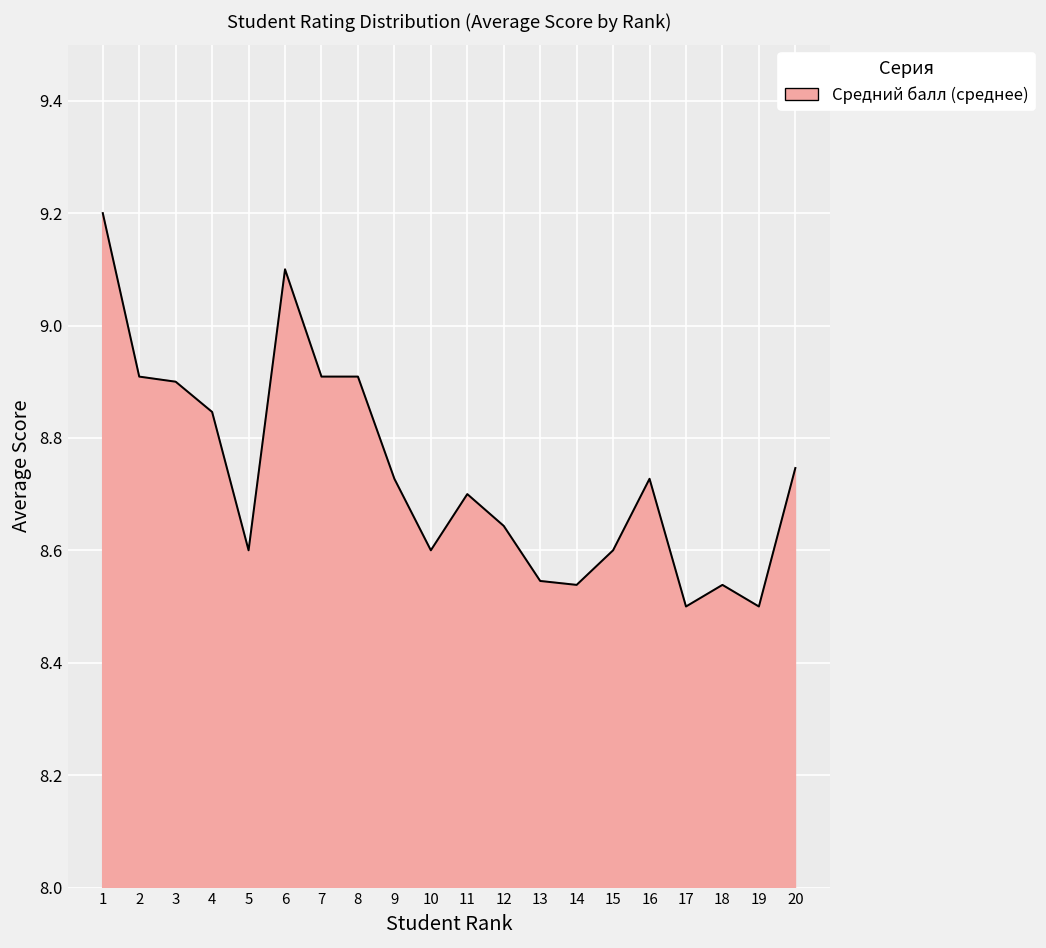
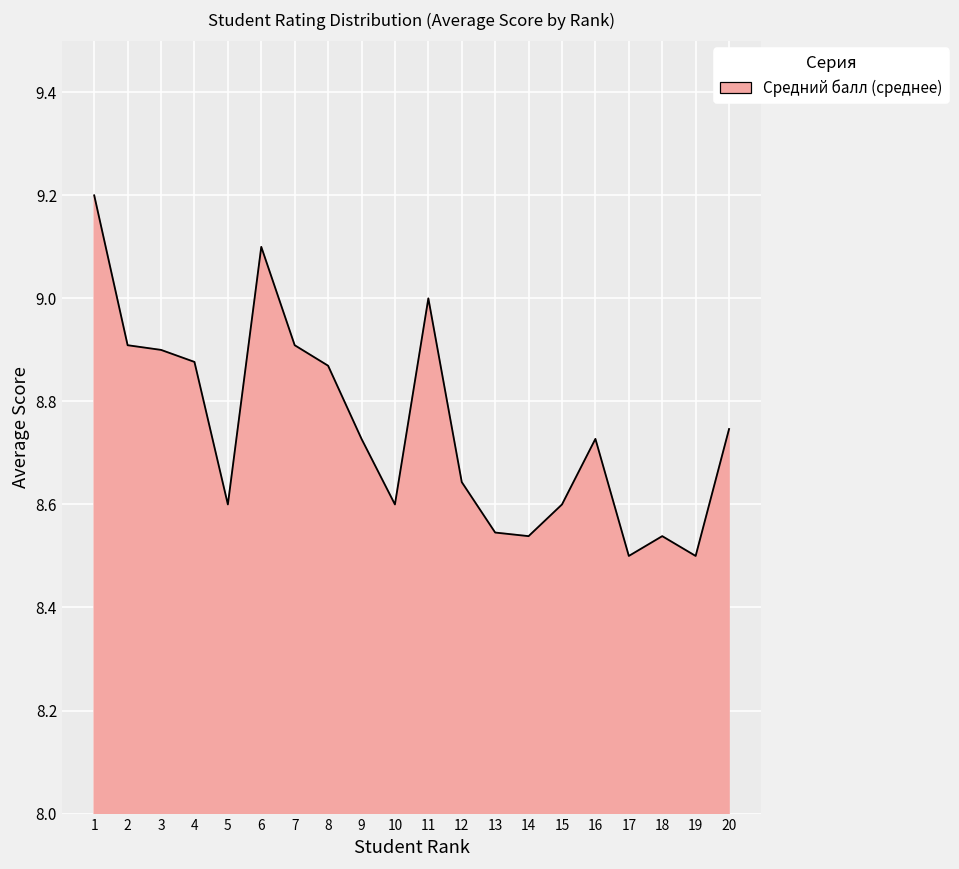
  {
    "1": 9.20,
    "2": 8.91,
    "3": 8.90,
-   "4": 8.85,
+   "4": 8.88,
    "5": 8.60,
    "6": 9.10,
    "7": 8.91,
-   "8": 8.91,
+   "8": 8.87,
    "9": 8.73,
    "10": 8.60,
-   "11": 8.7,
+   "11": 9.0,
    "12": 8.64,
    "13": 8.55,
    "14": 8.54,
    "15": 8.60,
    "16": 8.73,
    "17": 8.50,
    "18": 8.54,
    "19": 8.50,
    "20": 8.75
  }
